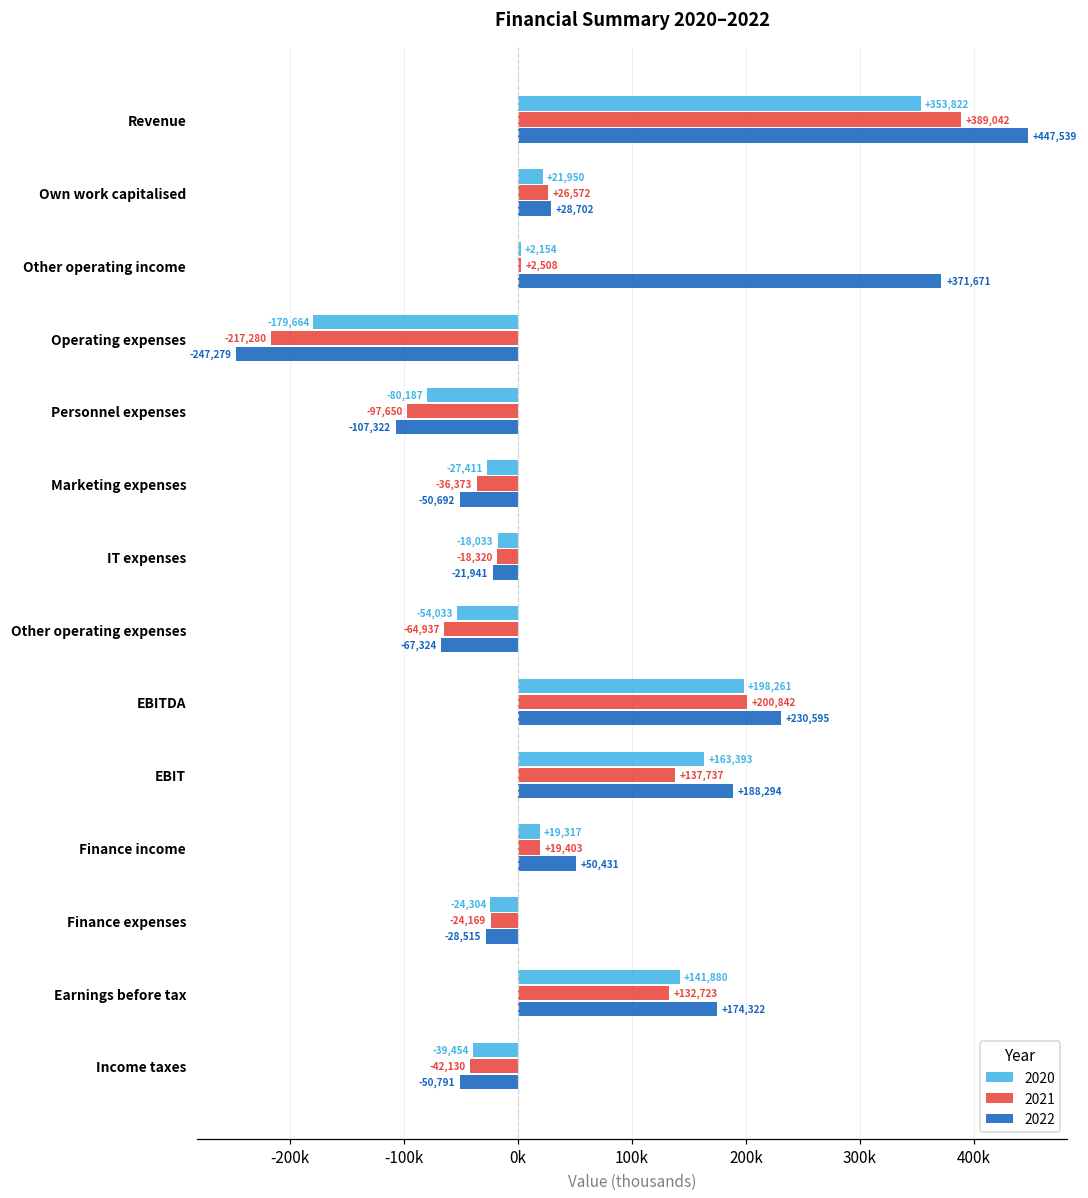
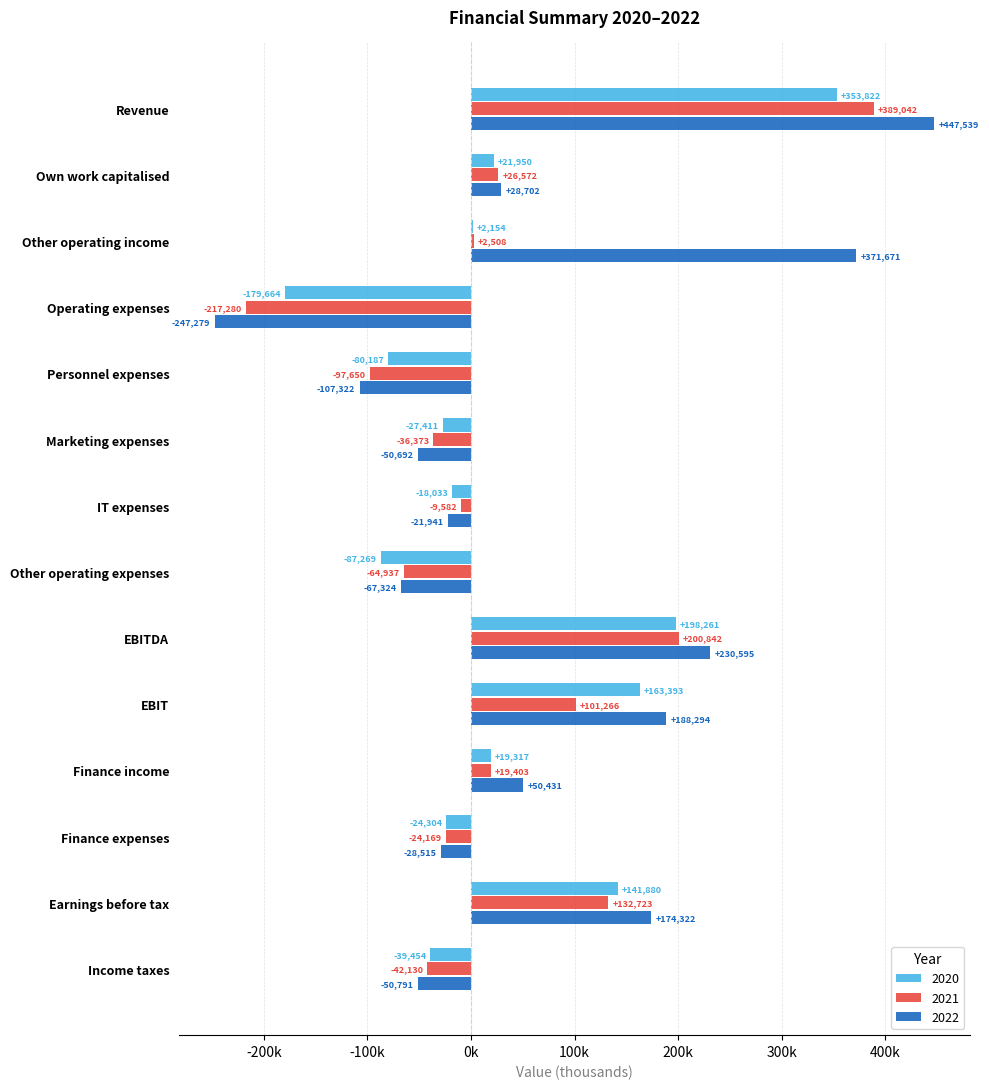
  {
    "2020": {
      "Revenue": "+353,822",
      "Own work capitalised": "+21,950",
      "Other operating income": "+2,154",
      "Operating expenses": "-179,664",
      "Personnel expenses": "-80,187",
      "Marketing expenses": "-27,411",
      "IT expenses": "-18,033",
-     "Other operating expenses": "-54,033",
+     "Other operating expenses": "-87,269",
      "EBITDA": "+198,261",
      "EBIT": "+163,393",
      "Finance income": "+19,317",
      "Finance expenses": "-24,304",
      "Earnings before tax": "+141,880",
      "Income taxes": "-39,454"
    },
    "2021": {
      "Revenue": "+389,042",
      "Own work capitalised": "+26,572",
      "Other operating income": "+2,508",
      "Operating expenses": "-217,280",
      "Personnel expenses": "-97,650",
      "Marketing expenses": "-36,373",
-     "IT expenses": "-18,320",
+     "IT expenses": "-9,582",
      "Other operating expenses": "-64,937",
      "EBITDA": "+200,842",
-     "EBIT": "+137,737",
+     "EBIT": "+101,266",
      "Finance income": "+19,403",
      "Finance expenses": "-24,169",
      "Earnings before tax": "+132,723",
      "Income taxes": "-42,130"
    },
    "2022": {
      "Revenue": "+447,539",
      "Own work capitalised": "+28,702",
      "Other operating income": "+371,671",
      "Operating expenses": "-247,279",
      "Personnel expenses": "-107,322",
      "Marketing expenses": "-50,692",
      "IT expenses": "-21,941",
      "Other operating expenses": "-67,324",
      "EBITDA": "+230,595",
      "EBIT": "+188,294",
      "Finance income": "+50,431",
      "Finance expenses": "-28,515",
      "Earnings before tax": "+174,322",
      "Income taxes": "-50,791"
    }
  }
